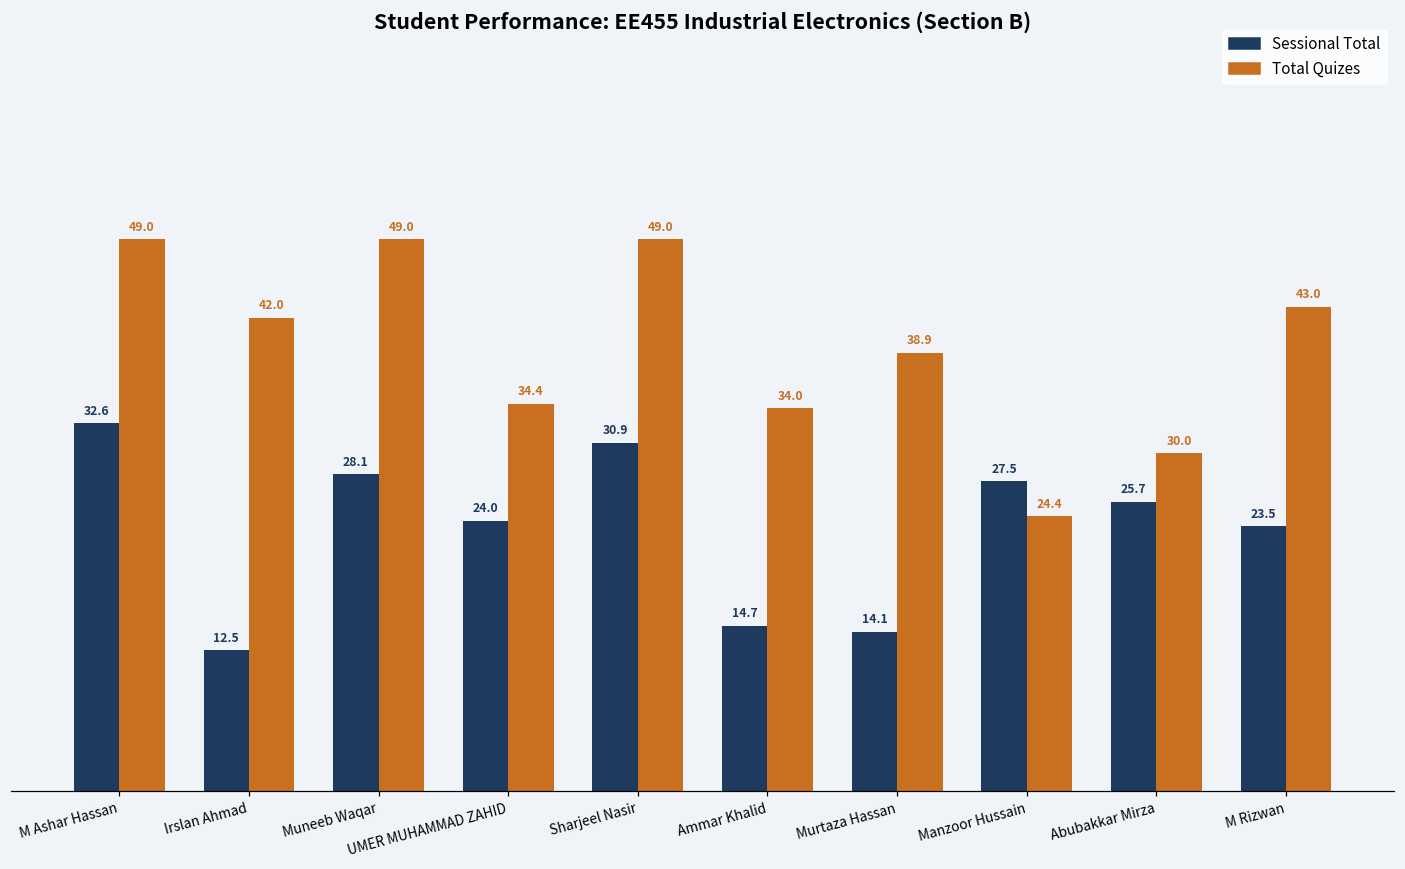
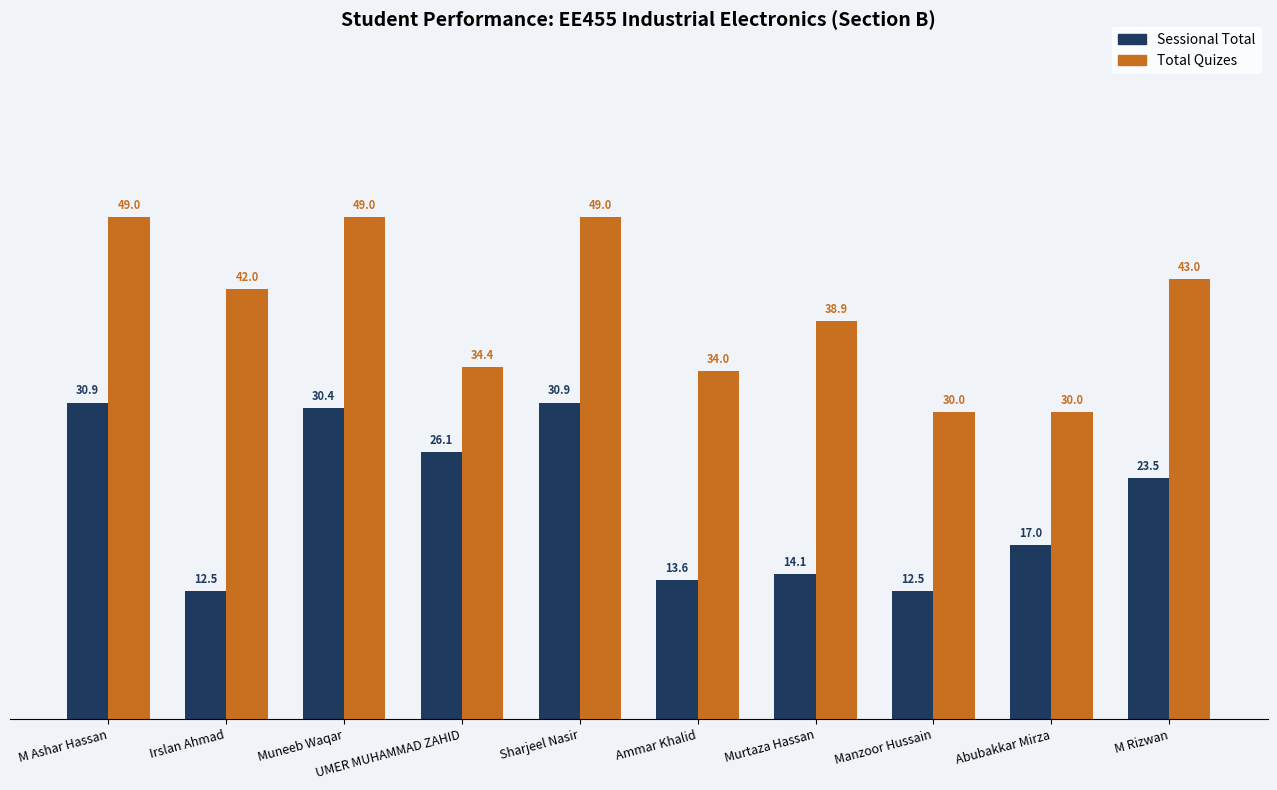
  {
    "Sessional Total": {
-     "M Ashar Hassan": 32.6,
+     "M Ashar Hassan": 30.9,
      "Irslan Ahmad": 12.5,
-     "Muneeb Waqar": 28.1,
-     "UMER MUHAMMAD ZAHID": 24.0,
+     "Muneeb Waqar": 30.4,
+     "UMER MUHAMMAD ZAHID": 26.1,
      "Sharjeel Nasir": 30.9,
-     "Ammar Khalid": 14.7,
+     "Ammar Khalid": 13.6,
      "Murtaza Hassan": 14.1,
-     "Manzoor Hussain": 27.5,
-     "Abubakkar Mirza": 25.7,
+     "Manzoor Hussain": 12.5,
+     "Abubakkar Mirza": 17.0,
      "M Rizwan": 23.5
    },
    "Total Quizes": {
      "M Ashar Hassan": 49.0,
      "Irslan Ahmad": 42.0,
      "Muneeb Waqar": 49.0,
      "UMER MUHAMMAD ZAHID": 34.4,
      "Sharjeel Nasir": 49.0,
      "Ammar Khalid": 34.0,
      "Murtaza Hassan": 38.9,
-     "Manzoor Hussain": 24.4,
+     "Manzoor Hussain": 30.0,
      "Abubakkar Mirza": 30.0,
      "M Rizwan": 43.0
    }
  }
